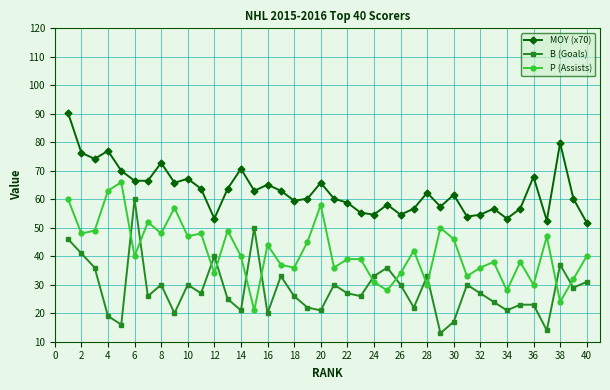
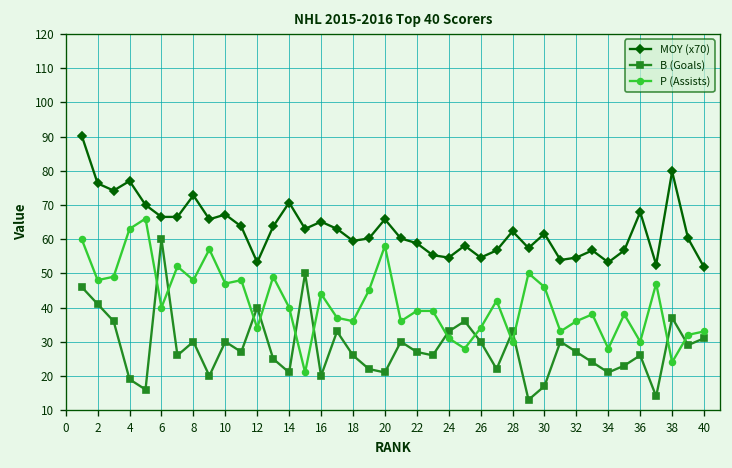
  {
    "MOY (x70)": {
      "2": 76,
      "4": 77,
      "6": 67,
      "8": 73,
      "10": 67,
      "12": 53,
      "14": 71,
      "16": 65,
      "18": 60,
      "20": 66,
      "22": 59,
      "24": 55,
      "26": 55,
      "28": 62,
      "30": 62,
      "32": 55,
      "34": 53,
      "36": 68,
      "38": 80,
      "40": 52
    },
    "B (Goals)": {
      "2": 41,
      "4": 19,
      "6": 60,
      "8": 30,
      "10": 30,
      "12": 40,
      "14": 21,
      "16": 20,
      "18": 26,
      "20": 21,
      "22": 27,
      "24": 33,
      "26": 30,
      "28": 33,
      "30": 17,
      "32": 27,
      "34": 21,
-     "36": 23,
+     "36": 26,
      "38": 37,
      "40": 31
    },
    "P (Assists)": {
      "2": 48,
      "4": 63,
      "6": 40,
      "8": 48,
      "10": 47,
      "12": 34,
      "14": 40,
      "16": 44,
      "18": 36,
      "20": 58,
      "22": 39,
      "24": 31,
      "26": 34,
      "28": 30,
      "30": 46,
      "32": 36,
      "34": 28,
      "36": 30,
      "38": 24,
-     "40": 40
+     "40": 33
    }
  }
